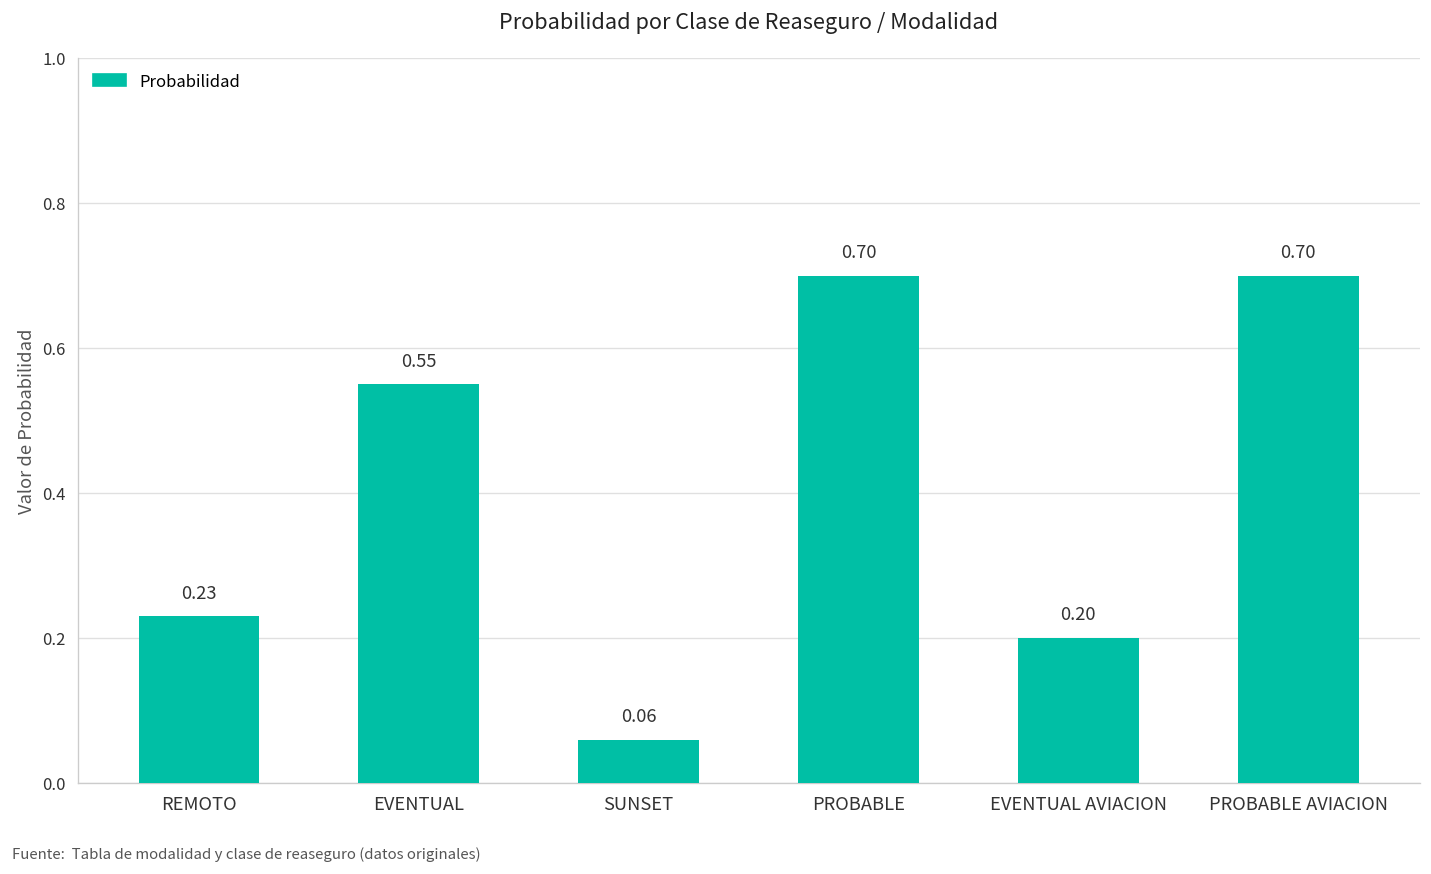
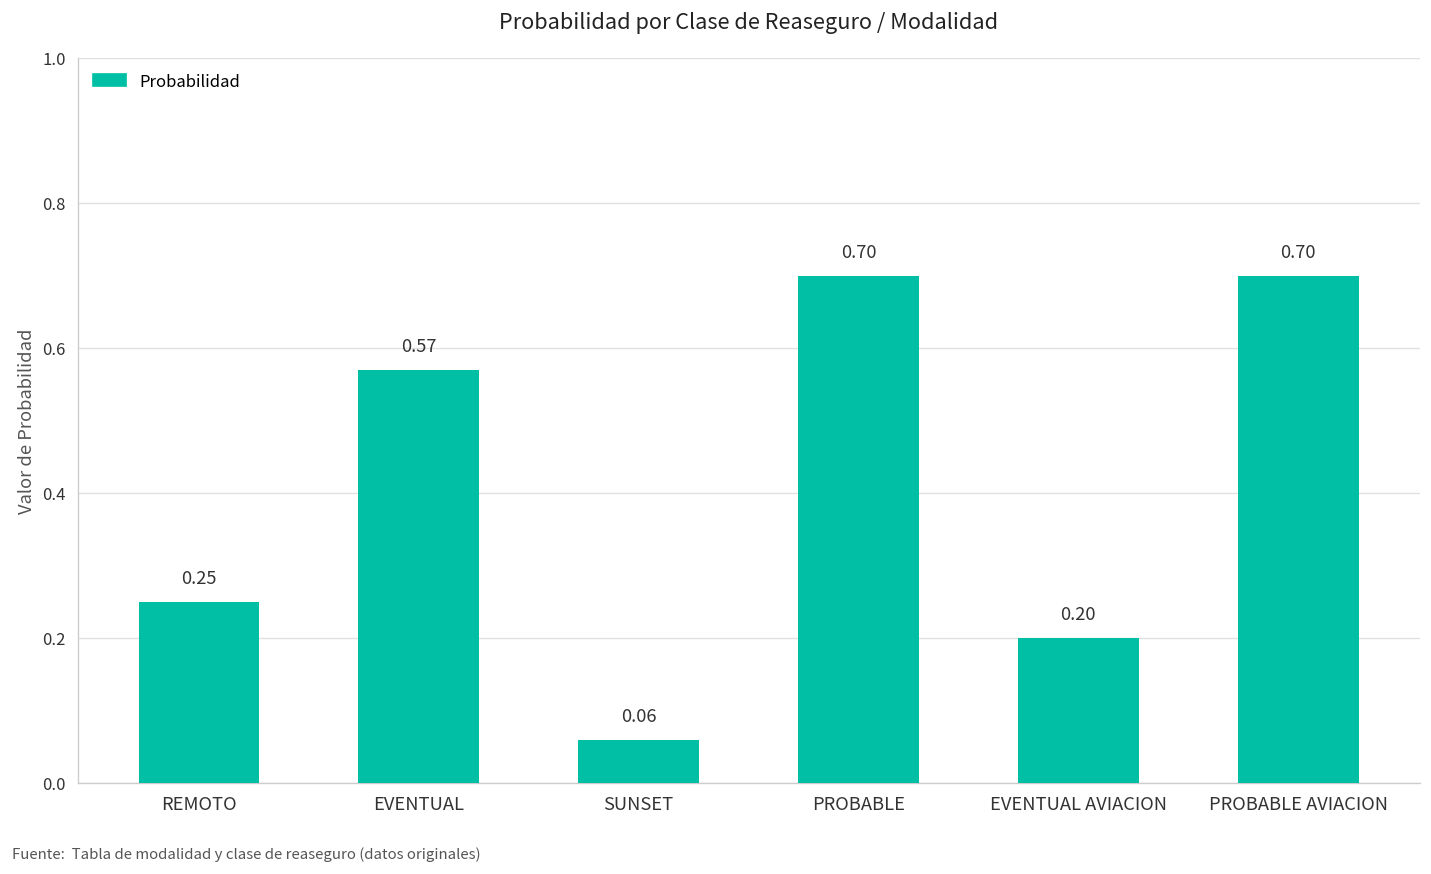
  {
-   "REMOTO": 0.23,
-   "EVENTUAL": 0.55,
+   "REMOTO": 0.25,
+   "EVENTUAL": 0.57,
    "SUNSET": 0.06,
    "PROBABLE": 0.70,
    "EVENTUAL AVIACION": 0.20,
    "PROBABLE AVIACION": 0.70
  }
